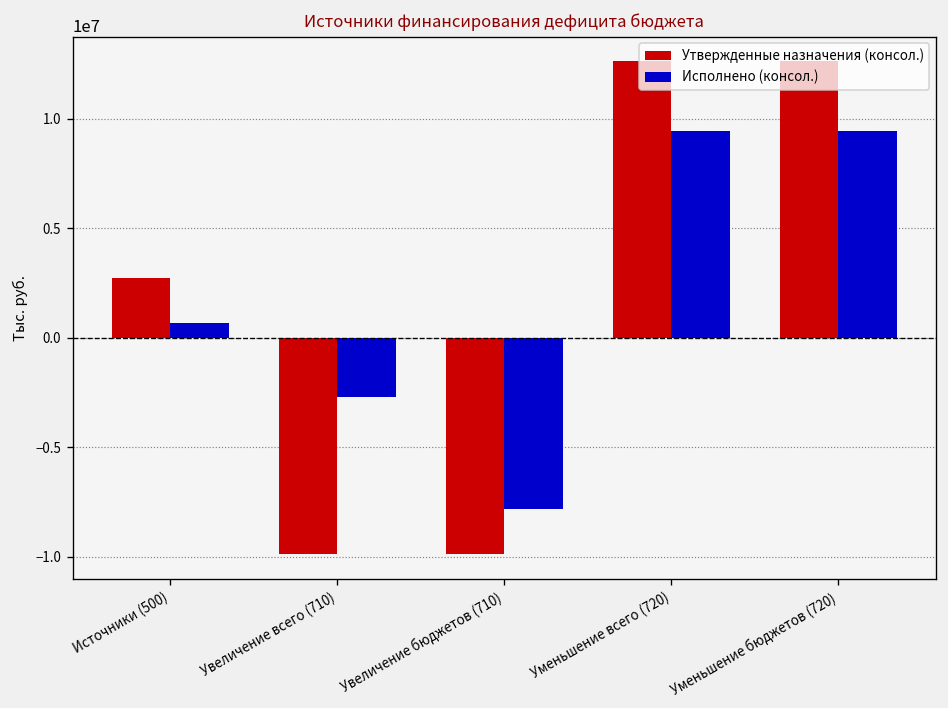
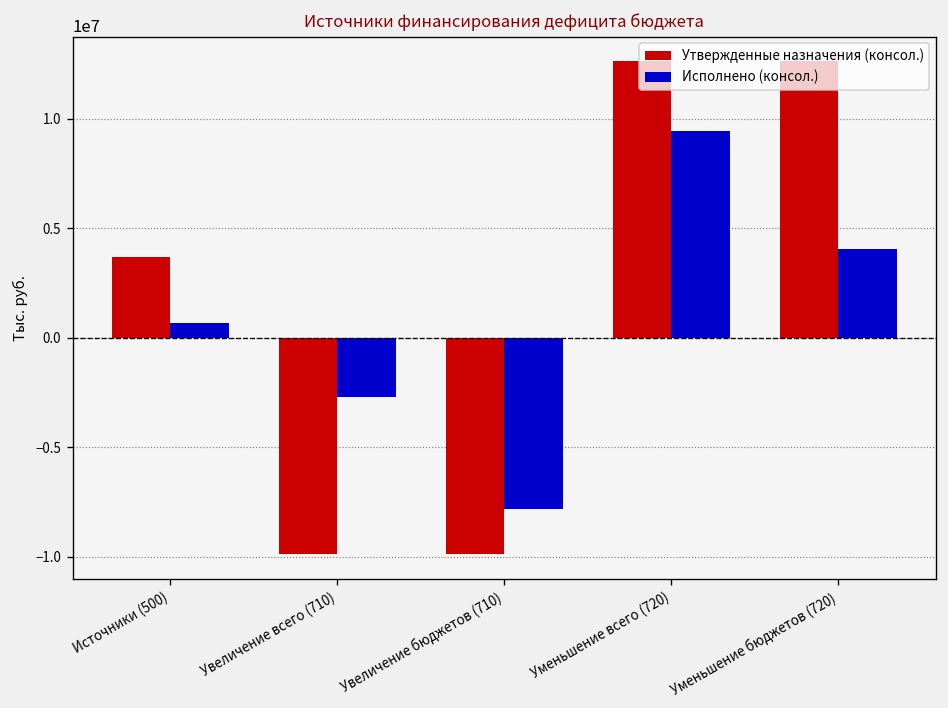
  {
    "Утвержденные назначения (консол.)": {
-     "Источники (500)": 2700000,
+     "Источники (500)": 3700000,
      "Увеличение всего (710)": -9900000,
      "Увеличение бюджетов (710)": -9900000
    },
    "Исполнено (консол.)": {
      "Источники (500)": 700000,
      "Увеличение всего (710)": -2700000,
      "Увеличение бюджетов (710)": -7800000,
      "Уменьшение всего (720)": 9400000,
-     "Уменьшение бюджетов (720)": 9400000
+     "Уменьшение бюджетов (720)": 4100000
    }
  }
